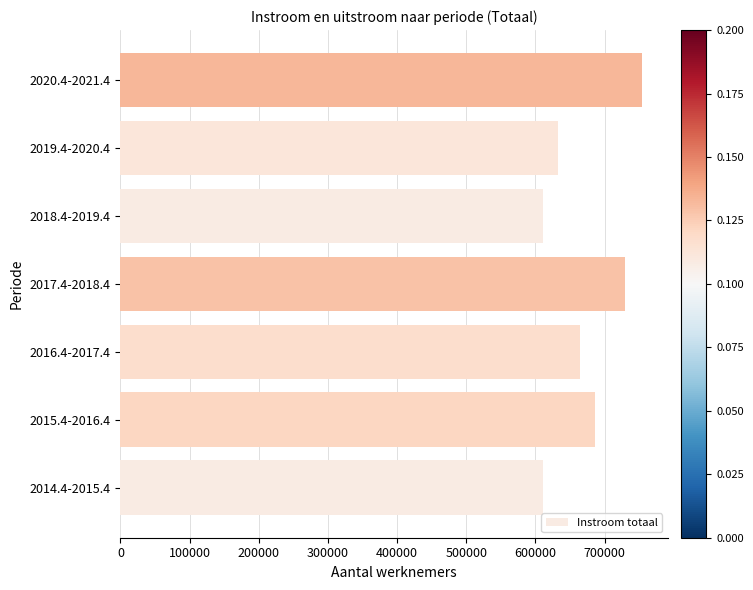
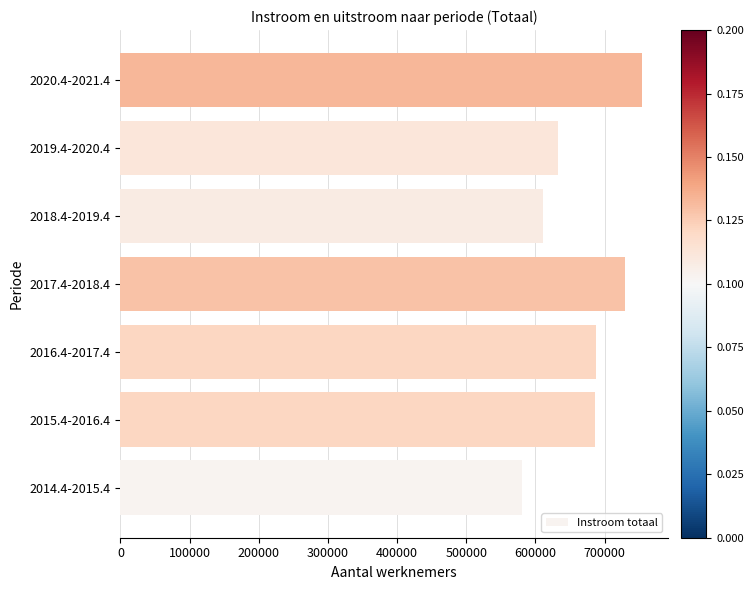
  {
    "2020.4-2021.4": 750000,
    "2019.4-2020.4": 630000,
    "2018.4-2019.4": 610000,
    "2017.4-2018.4": 730000,
-   "2016.4-2017.4": 660000,
+   "2016.4-2017.4": 690000,
    "2015.4-2016.4": 690000,
-   "2014.4-2015.4": 610000
+   "2014.4-2015.4": 580000
  }
